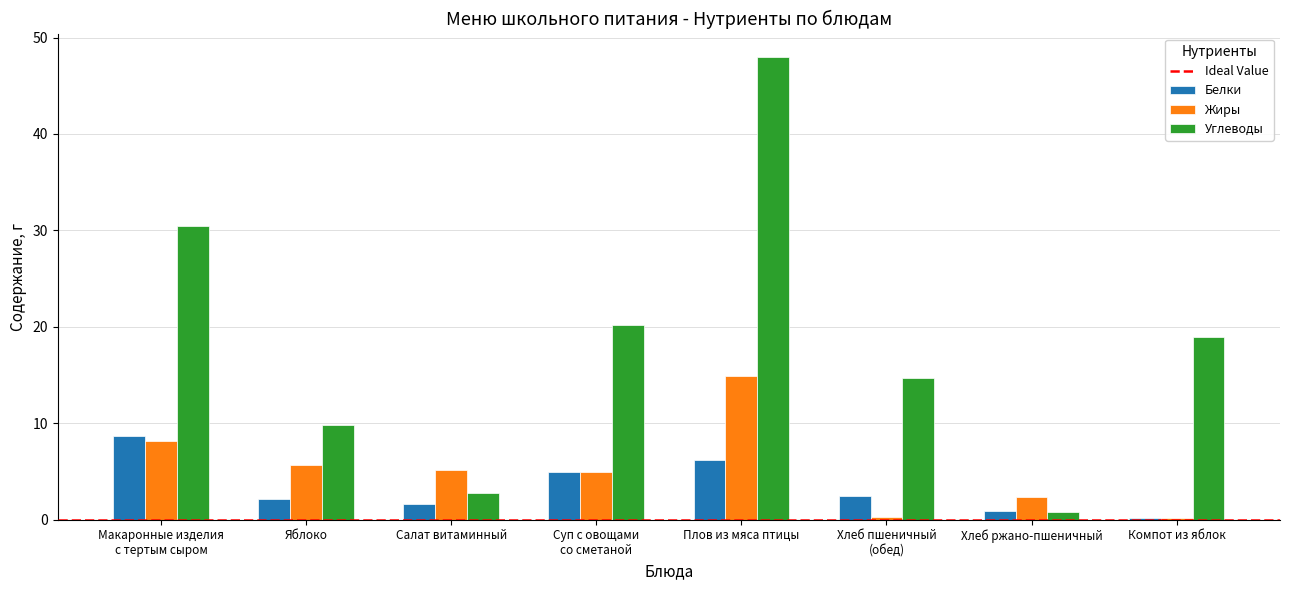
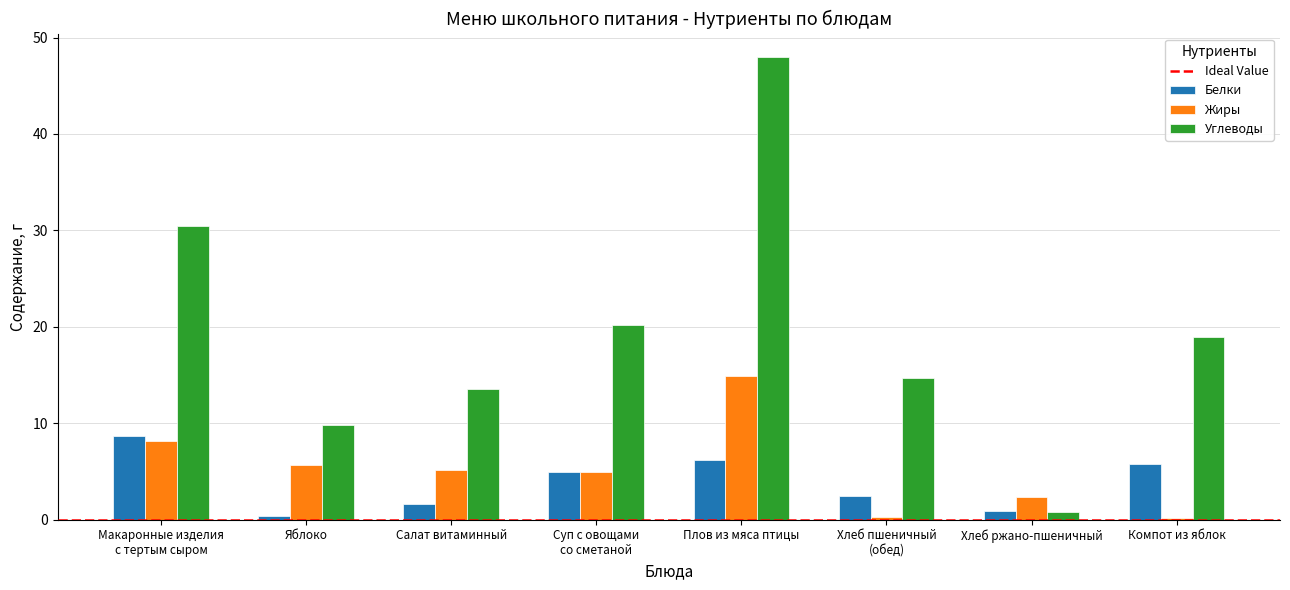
  {
    "Белки": {
      "Макаронные изделия с тертым сыром": 9,
-     "Яблоко": 2,
+     "Яблоко": 0,
      "Салат витаминный": 2,
      "Суп с овощами со сметаной": 5,
      "Плов из мяса птицы": 6,
      "Хлеб пшеничный (обед)": 2,
      "Хлеб ржано-пшеничный": 1,
-     "Компот из яблок": 0
+     "Компот из яблок": 6
    },
    "Жиры": {
      "Макаронные изделия с тертым сыром": 8,
      "Яблоко": 6,
      "Салат витаминный": 5,
      "Суп с овощами со сметаной": 5,
      "Плов из мяса птицы": 15,
      "Хлеб пшеничный (обед)": 0,
      "Хлеб ржано-пшеничный": 2
    },
    "Углеводы": {
      "Макаронные изделия с тертым сыром": 30,
      "Яблоко": 10,
-     "Салат витаминный": 3,
+     "Салат витаминный": 14,
      "Суп с овощами со сметаной": 20,
      "Плов из мяса птицы": 48,
      "Хлеб пшеничный (обед)": 15,
      "Хлеб ржано-пшеничный": 1,
      "Компот из яблок": 19
    }
  }
